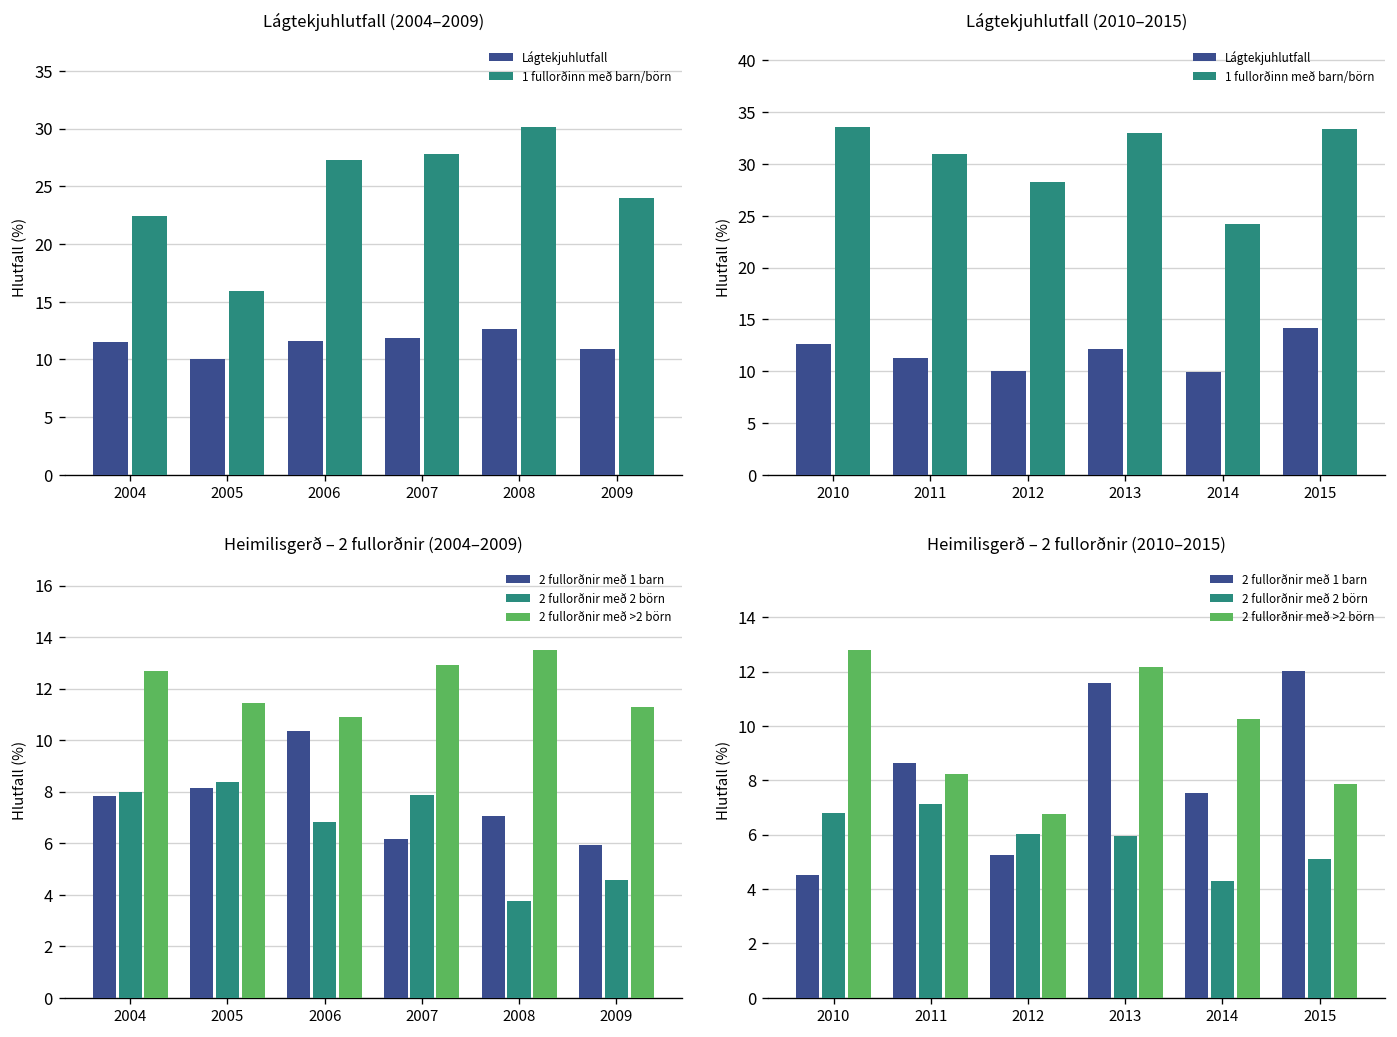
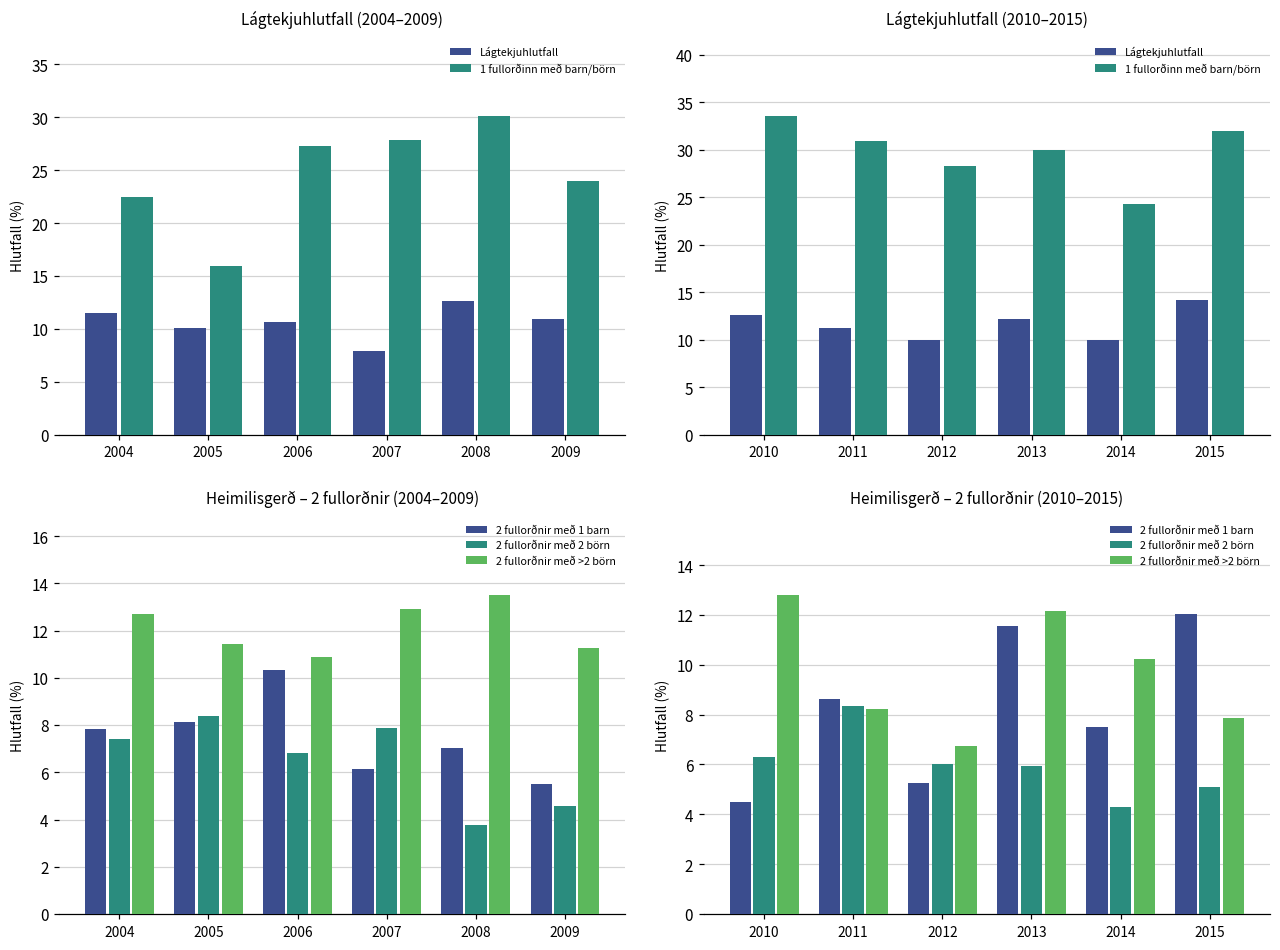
  {
    "Lágtekjuhlutfall (2004–2009)": {
      "Lágtekjuhlutfall": {
        "2004": 11,
        "2005": 10,
-       "2006": 12,
-       "2007": 12,
+       "2006": 11,
+       "2007": 8,
        "2008": 13,
        "2009": 11
      },
      "1 fullorðinn með barn/börn": {
        "2004": 22,
        "2005": 16,
        "2006": 27,
        "2007": 28,
        "2008": 30,
        "2009": 24
      }
    },
    "Lágtekjuhlutfall (2010–2015)": {
      "Lágtekjuhlutfall": {
        "2010": 13,
        "2011": 11,
        "2012": 10,
        "2013": 12,
        "2014": 10,
        "2015": 14
      },
      "1 fullorðinn með barn/börn": {
        "2010": 34,
        "2011": 31,
        "2012": 28,
-       "2013": 33,
+       "2013": 30,
        "2014": 24,
-       "2015": 33
+       "2015": 32
      }
    },
    "Heimilisgerð – 2 fullorðnir (2004–2009)": {
      "2 fullorðnir með 1 barn": {
        "2004": 7.8,
        "2005": 8.1,
        "2006": 10.3,
        "2007": 6.2,
        "2008": 7.0,
-       "2009": 5.9
+       "2009": 5.5
      },
      "2 fullorðnir með 2 börn": {
-       "2004": 8.0,
+       "2004": 7.4,
        "2005": 8.4,
        "2006": 6.8,
        "2007": 7.9,
        "2008": 3.7,
        "2009": 4.6
      },
      "2 fullorðnir með >2 börn": {
        "2004": 12.7,
        "2005": 11.5,
        "2006": 10.9,
        "2007": 12.9,
        "2008": 13.5,
        "2009": 11.3
      }
    },
    "Heimilisgerð – 2 fullorðnir (2010–2015)": {
      "2 fullorðnir með 1 barn": {
        "2010": 4.5,
        "2011": 8.6,
        "2012": 5.2,
        "2013": 11.6,
        "2014": 7.5,
        "2015": 12.0
      },
      "2 fullorðnir með 2 börn": {
-       "2010": 6.8,
-       "2011": 7.1,
+       "2010": 6.3,
+       "2011": 8.4,
        "2012": 6.0,
        "2013": 5.9,
        "2014": 4.3,
        "2015": 5.1
      },
      "2 fullorðnir með >2 börn": {
        "2010": 12.8,
        "2011": 8.2,
        "2012": 6.7,
        "2013": 12.2,
        "2014": 10.2,
        "2015": 7.8
      }
    }
  }
